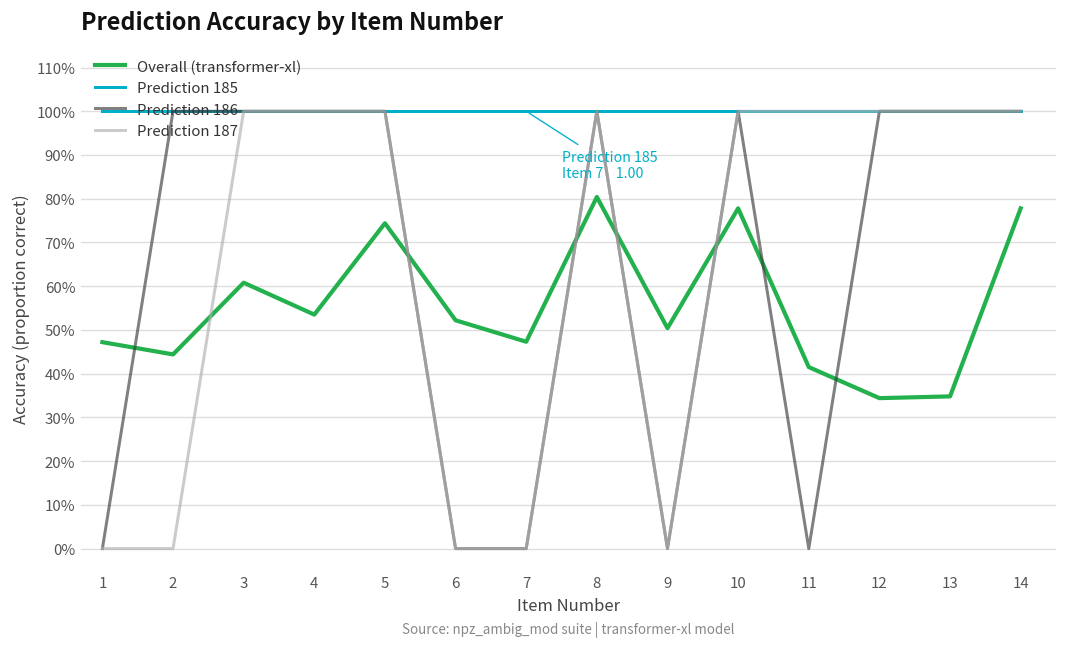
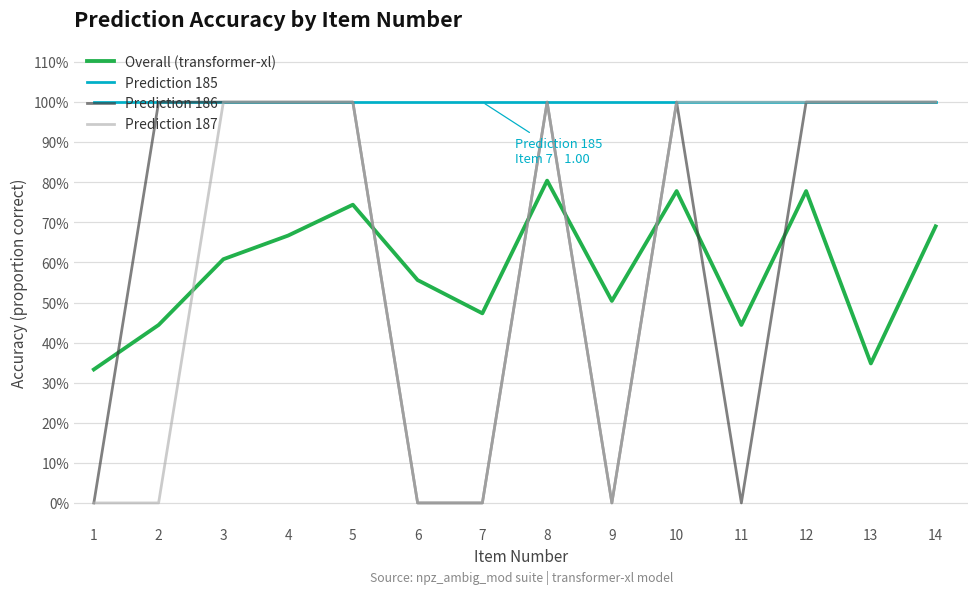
  {
    "Overall (transformer-xl)": {
-     "1": "47%",
+     "1": "33%",
      "2": "44%",
      "3": "61%",
-     "4": "54%",
+     "4": "67%",
      "5": "74%",
-     "6": "52%",
+     "6": "56%",
      "7": "47%",
      "8": "80%",
      "9": "50%",
      "10": "78%",
-     "11": "42%",
-     "12": "34%",
+     "11": "44%",
+     "12": "78%",
      "13": "35%",
-     "14": "78%"
+     "14": "69%"
    },
    "Prediction 185": {
      "1": "100%",
      "6": "100%",
      "7": "100%",
      "9": "100%"
    },
    "Prediction 186": {
      "11": "0%"
    },
    "Prediction 187": {
      "2": "0%"
    }
  }
